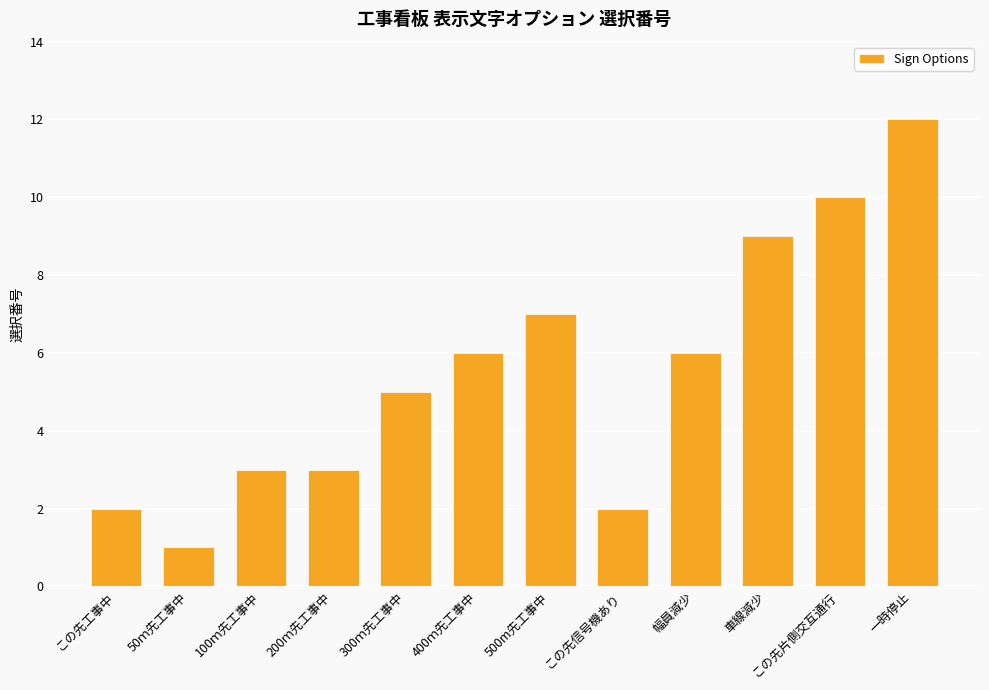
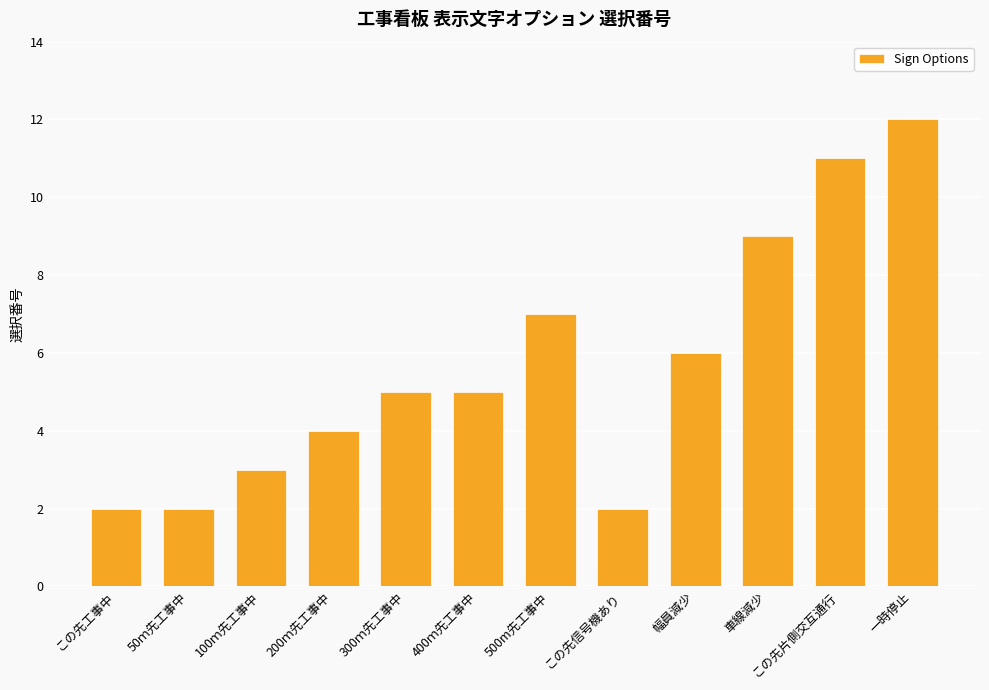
  {
    "この先工事中": 2,
-   "50ｍ先工事中": 1,
+   "50ｍ先工事中": 2,
    "100ｍ先工事中": 3,
-   "200ｍ先工事中": 3,
+   "200ｍ先工事中": 4,
    "300ｍ先工事中": 5,
-   "400ｍ先工事中": 6,
+   "400ｍ先工事中": 5,
    "500m先工事中": 7,
    "この先信号機あり": 2,
    "幅員減少": 6,
    "車線減少": 9,
-   "この先片側交互通行": 10,
+   "この先片側交互通行": 11,
    "一時停止": 12
  }
